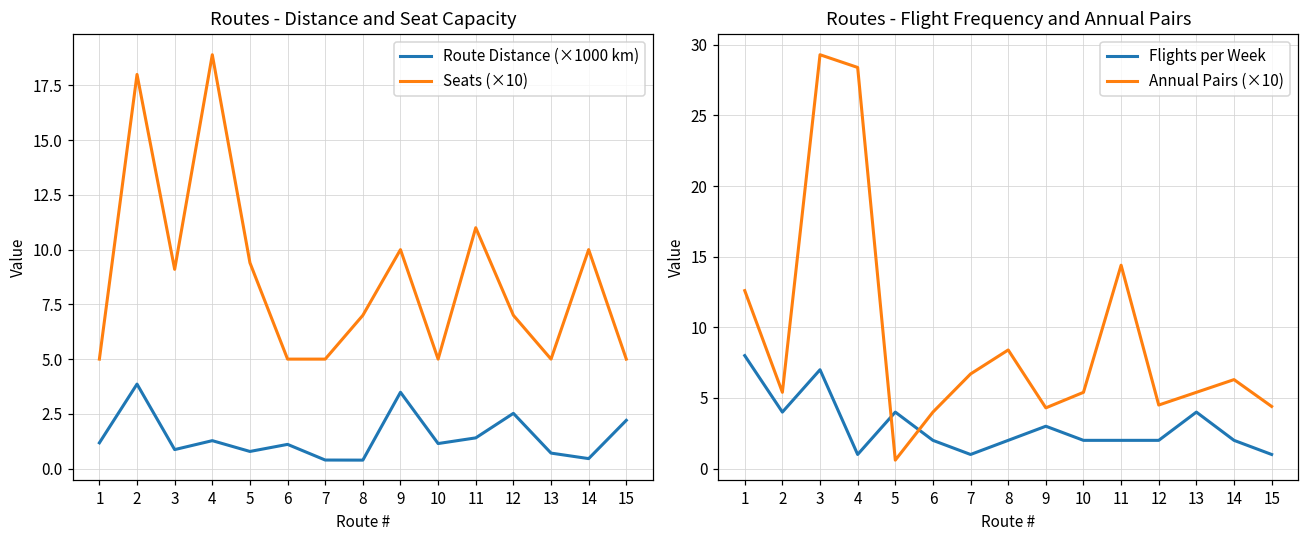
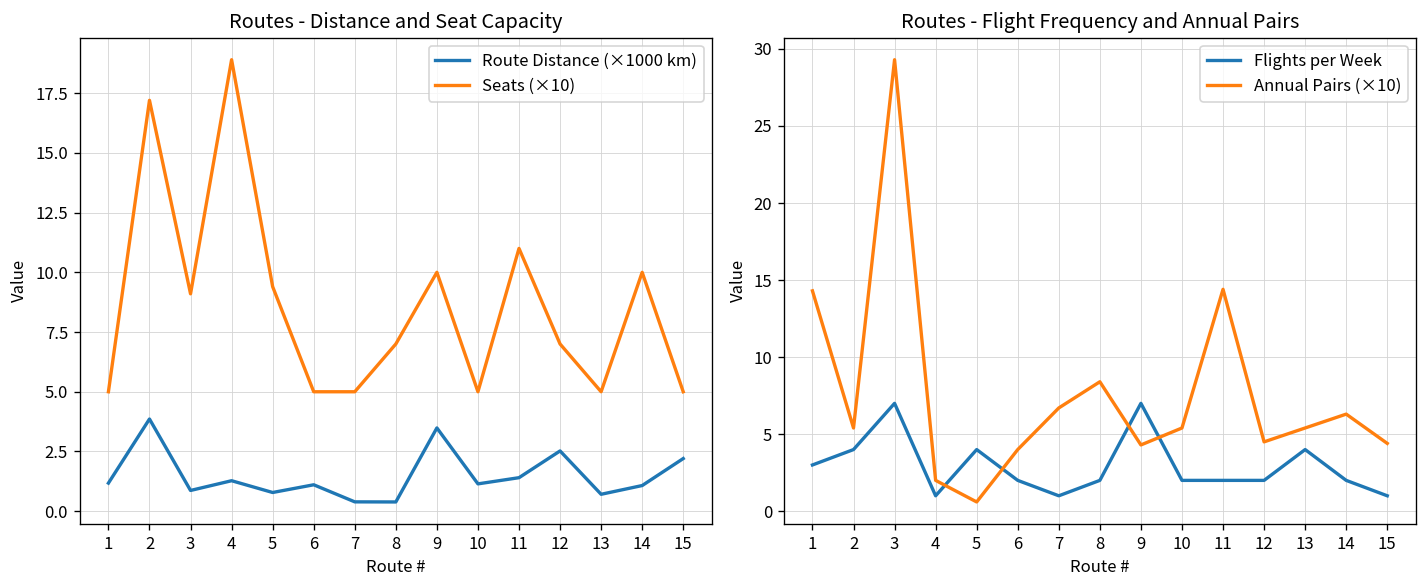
  {
    "Routes - Distance and Seat Capacity": {
      "Route Distance (×1000 km)": {
        "1": 1.2,
        "2": 3.9,
        "3": 0.9,
        "4": 1.3,
        "5": 0.8,
        "6": 1.1,
        "7": 0.4,
        "8": 0.4,
        "9": 3.5,
        "10": 1.1,
        "11": 1.4,
        "12": 2.5,
        "13": 0.7,
-       "14": 0.5,
+       "14": 1.1,
        "15": 2.2
      },
      "Seats (×10)": {
        "1": 5.0,
-       "2": 18.0,
+       "2": 17.2,
        "3": 9.1,
        "4": 18.9,
        "5": 9.4,
        "6": 5.0,
        "7": 5.0,
        "8": 7.0,
        "9": 10.0,
        "10": 5.0,
        "11": 11.0,
        "12": 7.0,
        "13": 5.0,
        "14": 10.0,
        "15": 5.0
      }
    },
    "Routes - Flight Frequency and Annual Pairs": {
      "Flights per Week": {
-       "1": 8,
+       "1": 3,
        "2": 4,
        "3": 7,
        "4": 1,
        "5": 4,
        "6": 2,
        "7": 1,
        "8": 2,
-       "9": 3,
+       "9": 7,
        "10": 2,
        "11": 2,
        "12": 2,
        "13": 4,
        "14": 2,
        "15": 1
      },
      "Annual Pairs (×10)": {
-       "1": 12.6,
+       "1": 14.3,
        "2": 5.4,
        "3": 29.3,
-       "4": 28.4,
+       "4": 2.0,
        "5": 0.6,
        "6": 4.0,
        "7": 6.7,
        "8": 8.4,
        "9": 4.3,
        "10": 5.4,
        "11": 14.4,
        "12": 4.5,
        "13": 5.4,
        "14": 6.3,
        "15": 4.4
      }
    }
  }
